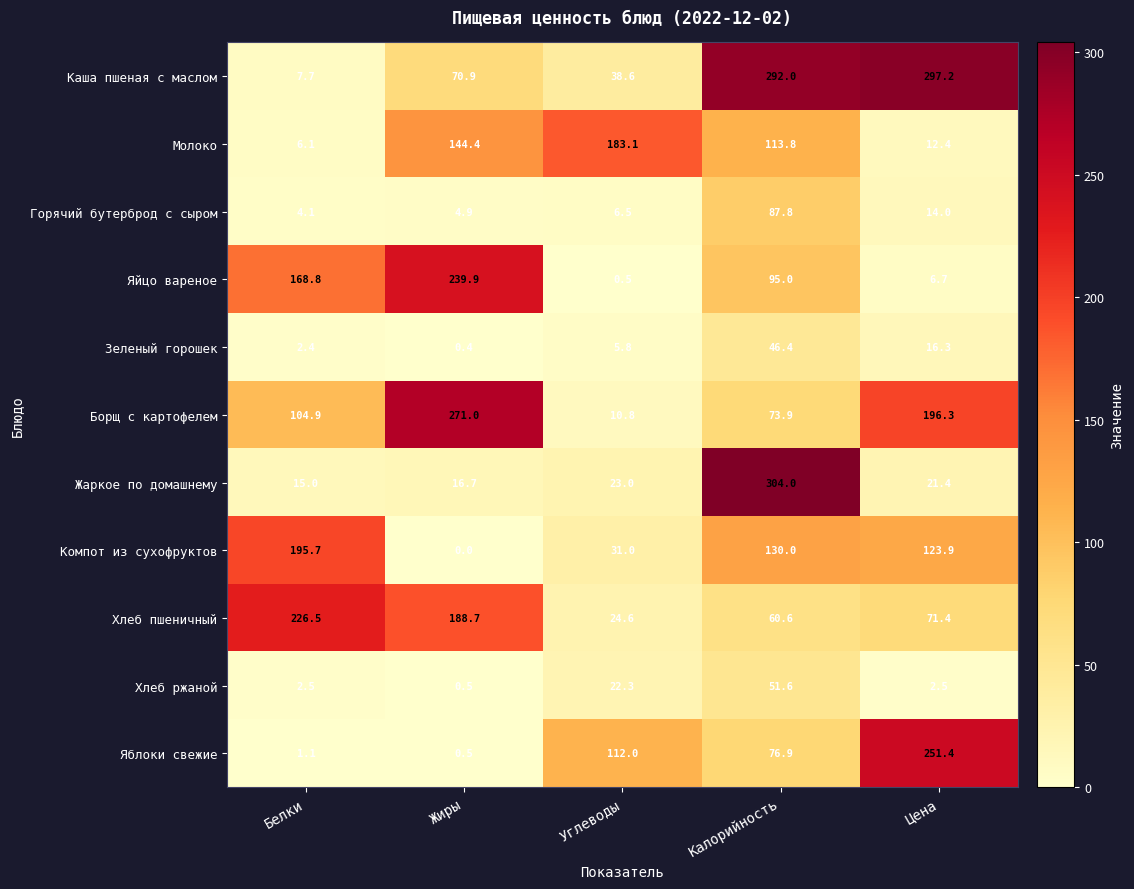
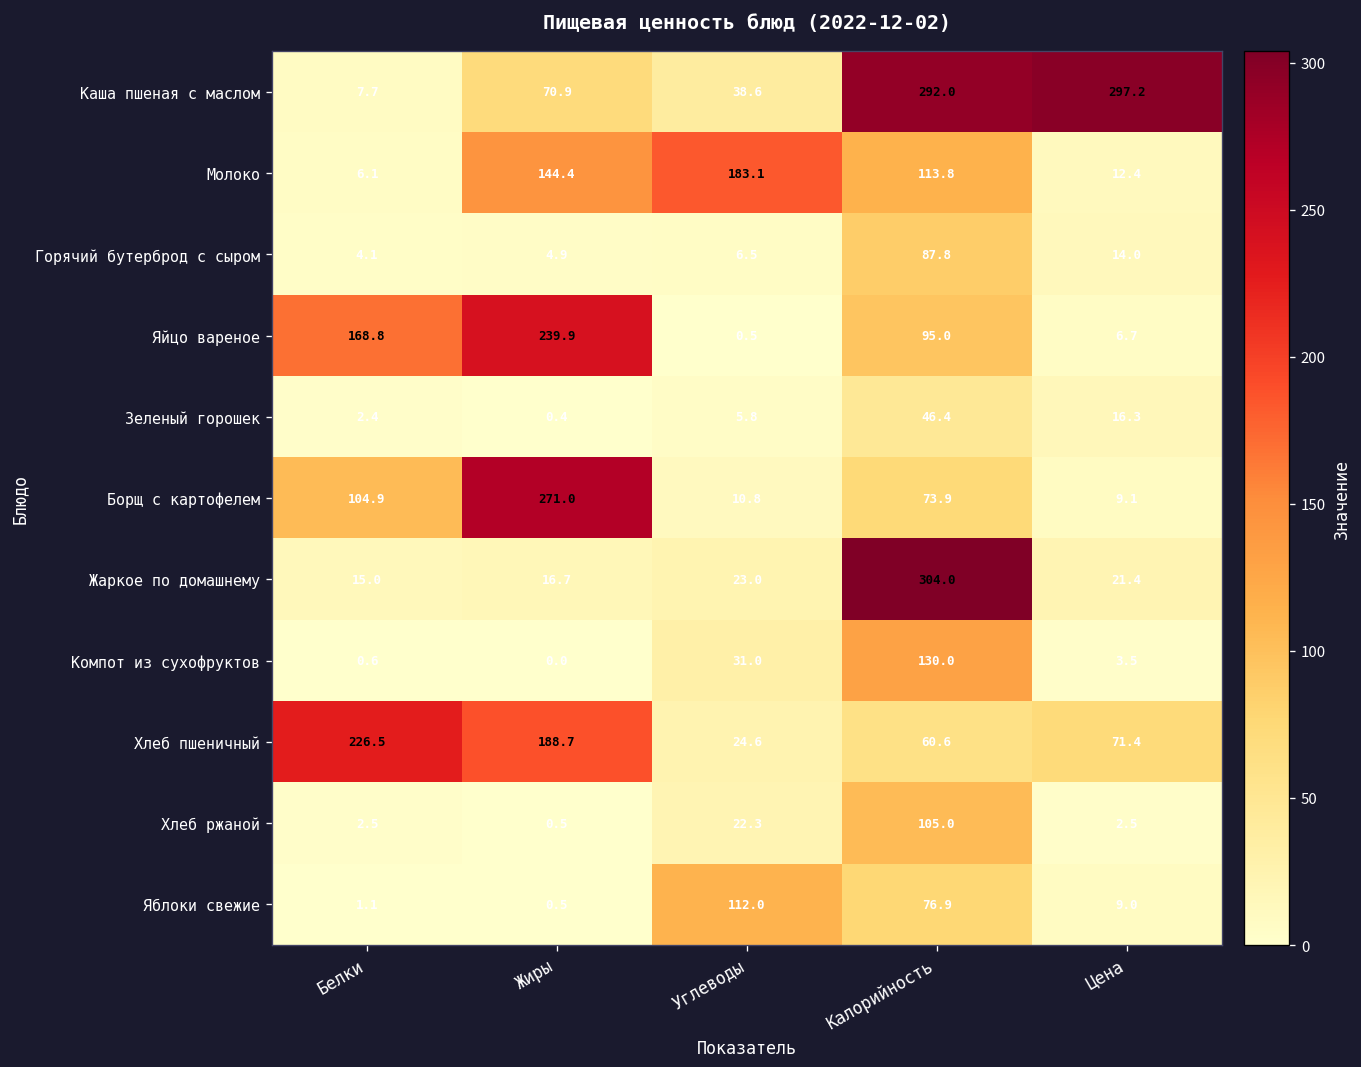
  {
    "Каша пшеная с маслом": {
      "Белки": 7.7,
      "Жиры": 70.9,
      "Углеводы": 38.6,
      "Калорийность": 292.0,
      "Цена": 297.2
    },
    "Молоко": {
      "Белки": 6.1,
      "Жиры": 144.4,
      "Углеводы": 183.1,
      "Калорийность": 113.8,
      "Цена": 12.4
    },
    "Горячий бутерброд с сыром": {
      "Белки": 4.1,
      "Жиры": 4.9,
      "Углеводы": 6.5,
      "Калорийность": 87.8,
      "Цена": 14.0
    },
    "Яйцо вареное": {
      "Белки": 168.8,
      "Жиры": 239.9,
      "Углеводы": 0.5,
      "Калорийность": 95.0,
      "Цена": 6.7
    },
    "Зеленый горошек": {
      "Белки": 2.4,
      "Жиры": 0.4,
      "Углеводы": 5.8,
      "Калорийность": 46.4,
      "Цена": 16.3
    },
    "Борщ с картофелем": {
      "Белки": 104.9,
      "Жиры": 271.0,
      "Углеводы": 10.8,
      "Калорийность": 73.9,
-     "Цена": 196.3
+     "Цена": 9.1
    },
    "Жаркое по домашнему": {
      "Белки": 15.0,
      "Жиры": 16.7,
      "Углеводы": 23.0,
      "Калорийность": 304.0,
      "Цена": 21.4
    },
    "Компот из сухофруктов": {
-     "Белки": 195.7,
+     "Белки": 0.6,
      "Жиры": 0.0,
      "Углеводы": 31.0,
      "Калорийность": 130.0,
-     "Цена": 123.9
+     "Цена": 3.5
    },
    "Хлеб пшеничный": {
      "Белки": 226.5,
      "Жиры": 188.7,
      "Углеводы": 24.6,
      "Калорийность": 60.6,
      "Цена": 71.4
    },
    "Хлеб ржаной": {
      "Белки": 2.5,
      "Жиры": 0.5,
      "Углеводы": 22.3,
-     "Калорийность": 51.6,
+     "Калорийность": 105.0,
      "Цена": 2.5
    },
    "Яблоки свежие": {
      "Белки": 1.1,
      "Жиры": 0.5,
      "Углеводы": 112.0,
      "Калорийность": 76.9,
-     "Цена": 251.4
+     "Цена": 9.0
    }
  }
